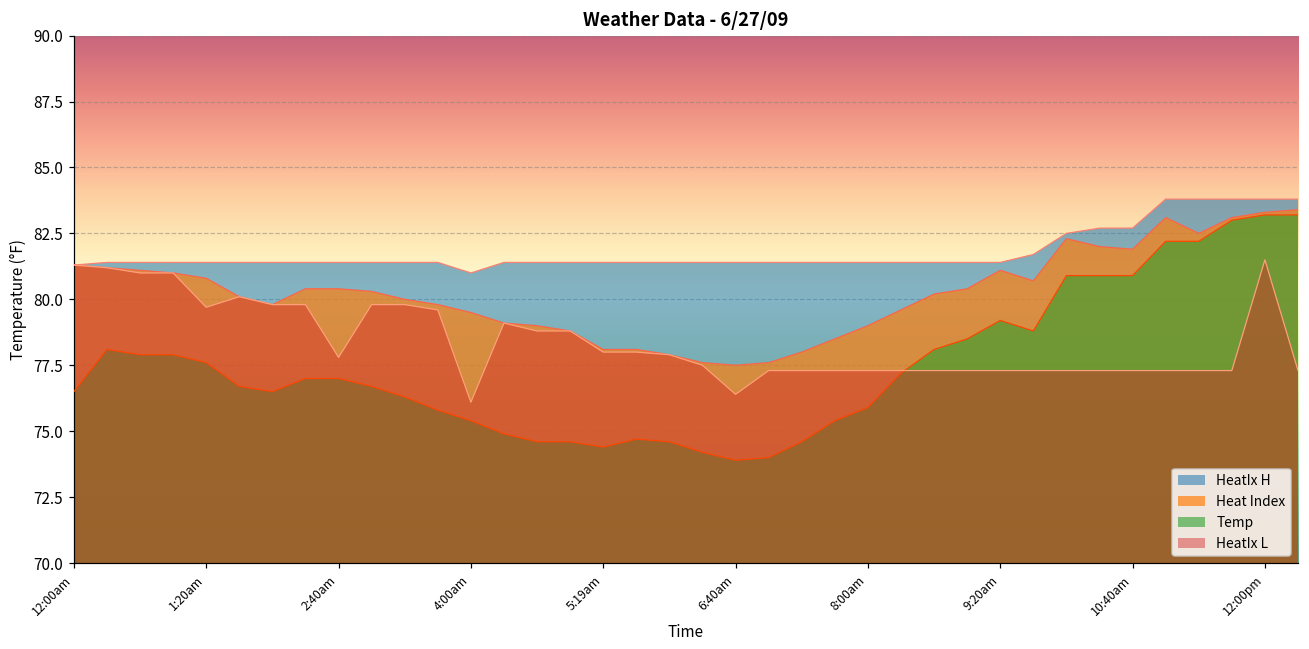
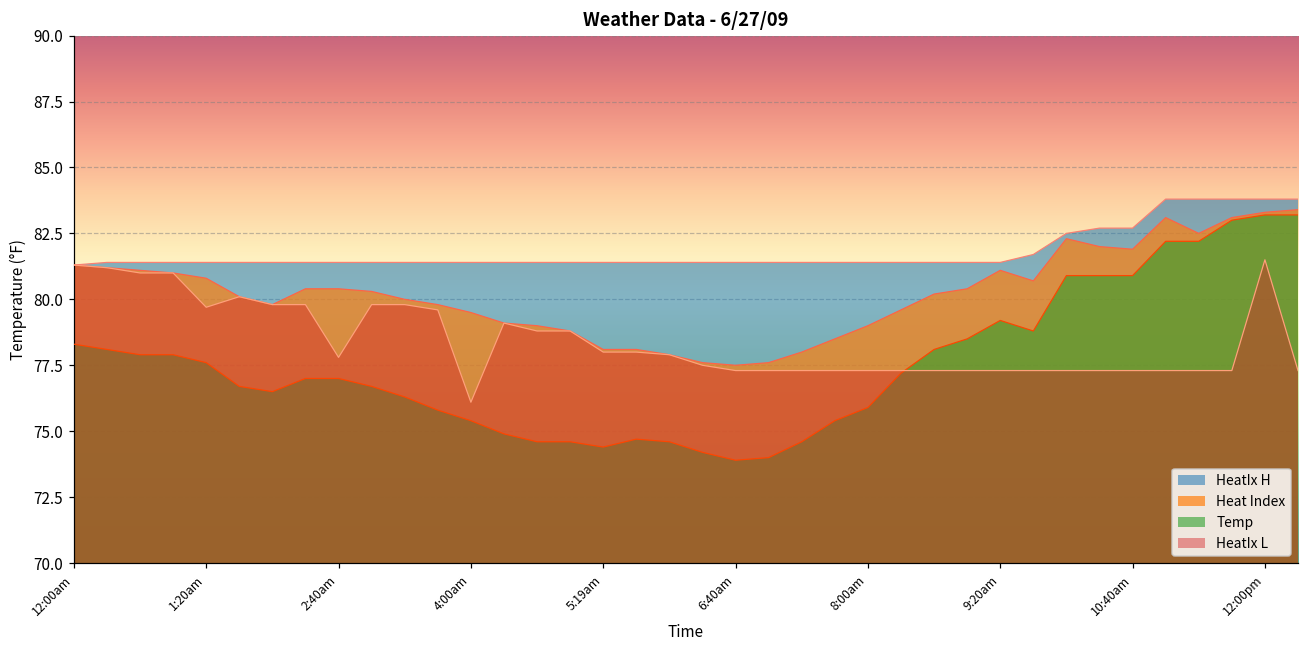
  {
    "HeatIx H": {
      "1:20am": 81.4,
      "2:40am": 81.4,
-     "4:00am": 81.0,
+     "4:00am": 81.4,
      "5:19am": 81.4,
      "6:40am": 81.4,
      "8:00am": 81.4,
      "9:20am": 81.4,
      "10:40am": 82.7,
      "12:00pm": 83.8
    },
    "Heat Index": {
      "1:20am": 80.8,
      "2:40am": 80.4,
      "4:00am": 79.5,
      "6:40am": 77.5,
      "8:00am": 79.0,
      "9:20am": 81.1,
      "10:40am": 81.9
    },
    "Temp": {
-     "12:00am": 76.5,
+     "12:00am": 78.3,
      "1:20am": 77.6,
      "2:40am": 77.0,
      "4:00am": 75.4,
      "5:19am": 74.4,
      "6:40am": 73.9,
      "8:00am": 75.9,
      "9:20am": 79.2,
      "10:40am": 80.9
    },
    "HeatIx L": {
      "1:20am": 79.7,
      "2:40am": 77.8,
      "4:00am": 76.1,
-     "6:40am": 76.4,
+     "6:40am": 77.3,
      "8:00am": 77.3,
      "9:20am": 77.3,
      "10:40am": 77.3,
      "12:00pm": 81.5
    }
  }
